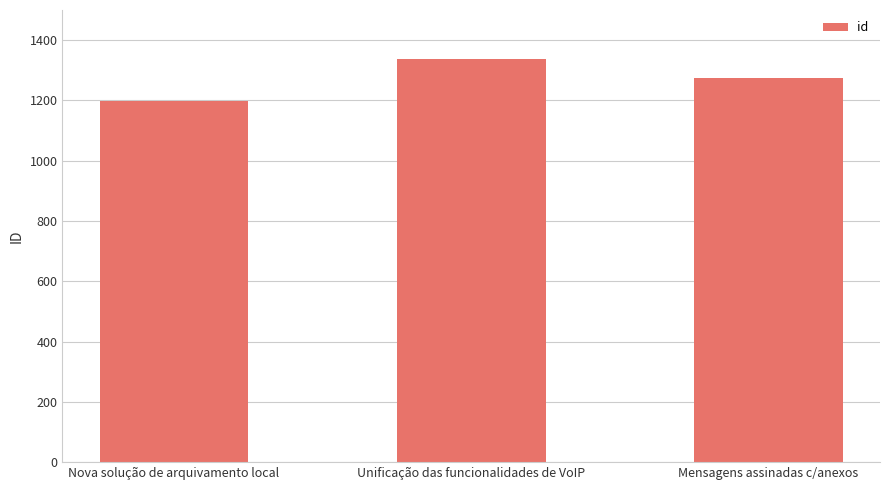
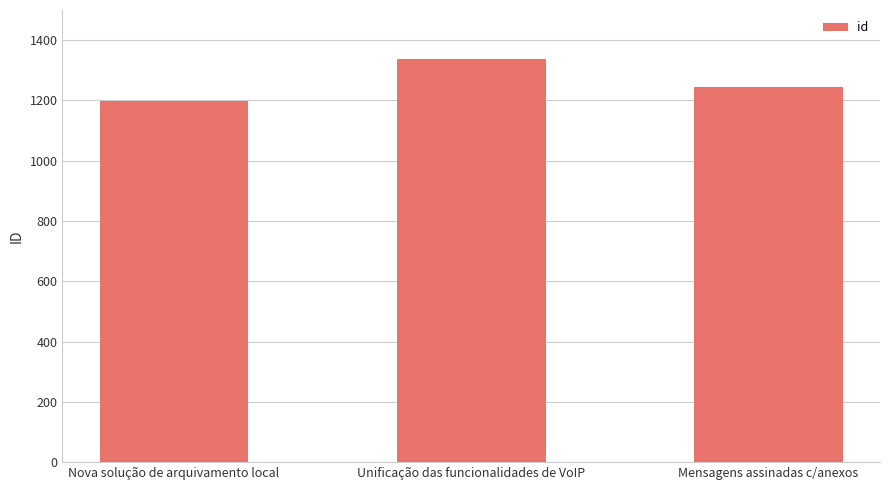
  {
    "Nova solução de arquivamento local": 1200,
    "Unificação das funcionalidades de VoIP": 1340,
-   "Mensagens assinadas c/anexos": 1270
+   "Mensagens assinadas c/anexos": 1250
  }
